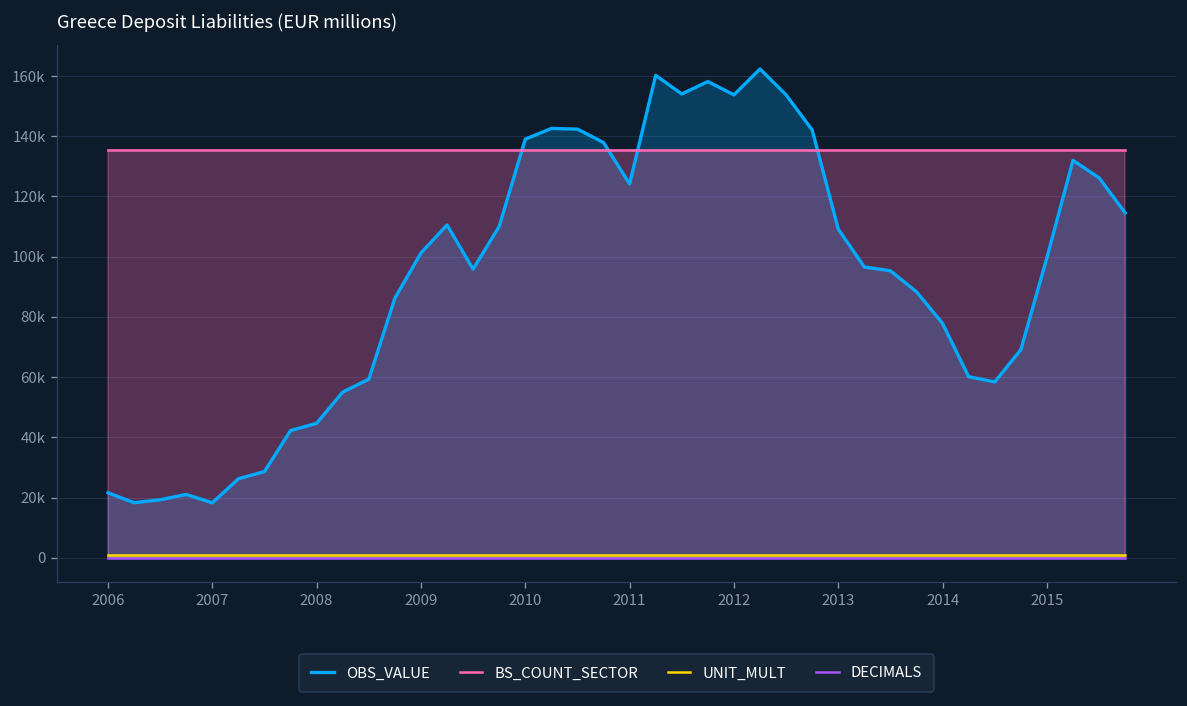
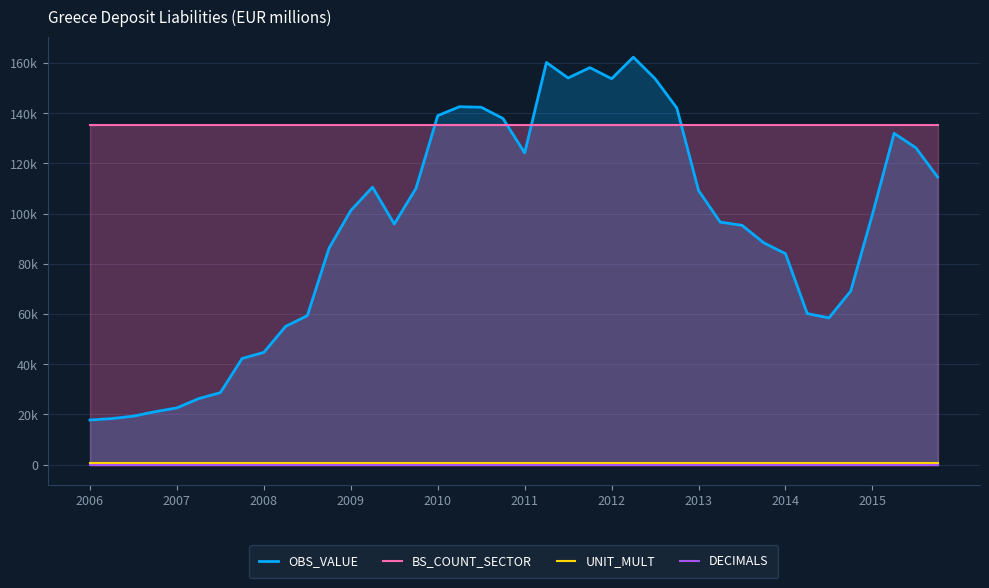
  {
    "OBS_VALUE": {
-     "2006": 22000,
-     "2007": 18000,
+     "2006": 18000,
+     "2007": 23000,
      "2008": 45000,
      "2009": 101000,
      "2010": 139000,
      "2011": 124000,
      "2012": 154000,
      "2013": 109000,
-     "2014": 78000,
+     "2014": 84000,
      "2015": 100000
    },
    "BS_COUNT_SECTOR": {
      "2006": 135000,
      "2007": 135000,
      "2008": 135000,
      "2009": 135000,
      "2010": 135000,
      "2011": 135000,
      "2012": 135000,
      "2013": 135000,
      "2014": 135000,
      "2015": 135000
    }
  }
